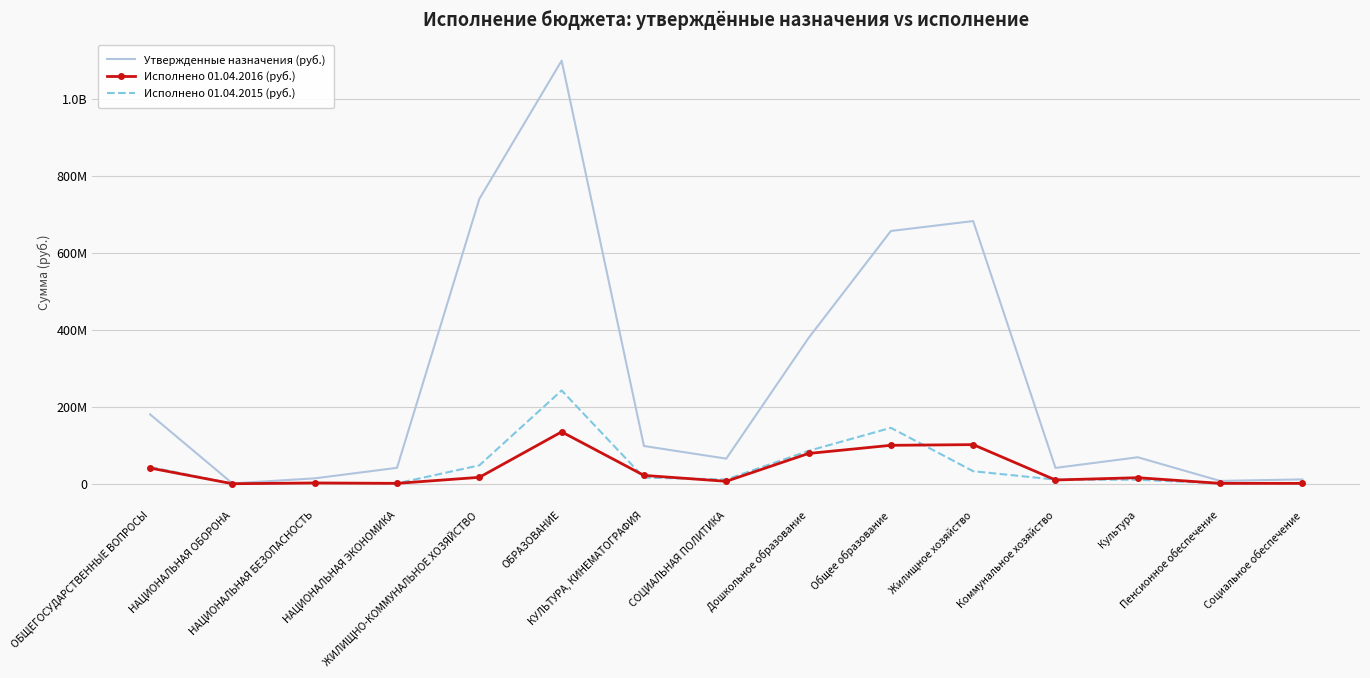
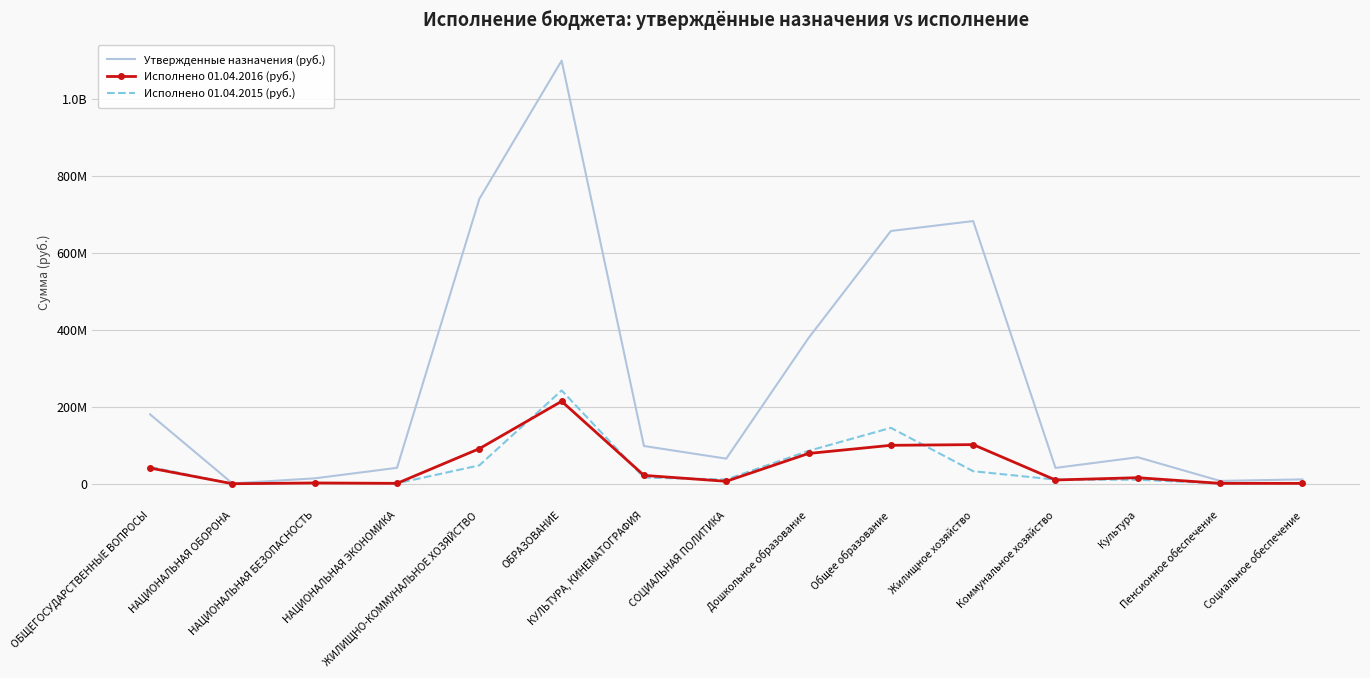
  {
    "Исполнено 01.04.2016 (руб.)": {
-     "ЖИЛИЩНО-КОММУНАЛЬНОЕ ХОЗЯЙСТВО": 20000000,
-     "ОБРАЗОВАНИЕ": 130000000,
+     "ЖИЛИЩНО-КОММУНАЛЬНОЕ ХОЗЯЙСТВО": 90000000,
+     "ОБРАЗОВАНИЕ": 210000000,
      "Дошкольное образование": 80000000,
      "Общее образование": 100000000,
      "Жилищное хозяйство": 100000000
    }
  }
